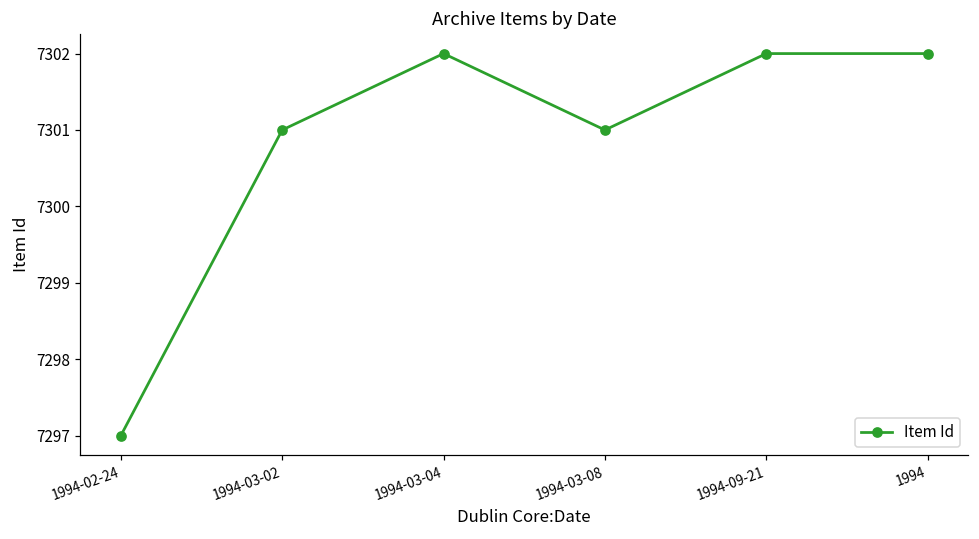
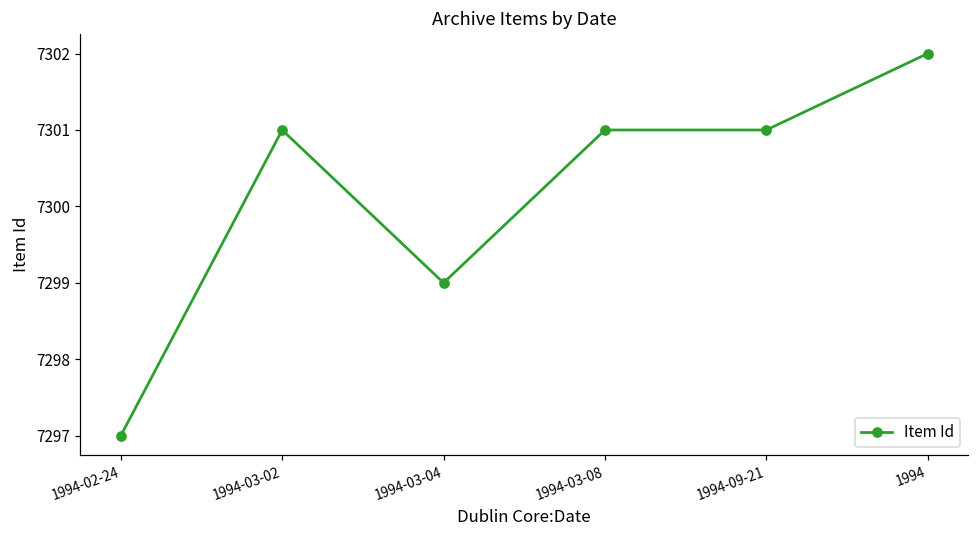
  {
    "1994-02-24": 7297,
    "1994-03-02": 7301,
-   "1994-03-04": 7302,
+   "1994-03-04": 7299,
    "1994-03-08": 7301,
-   "1994-09-21": 7302,
+   "1994-09-21": 7301,
    "1994": 7302
  }
